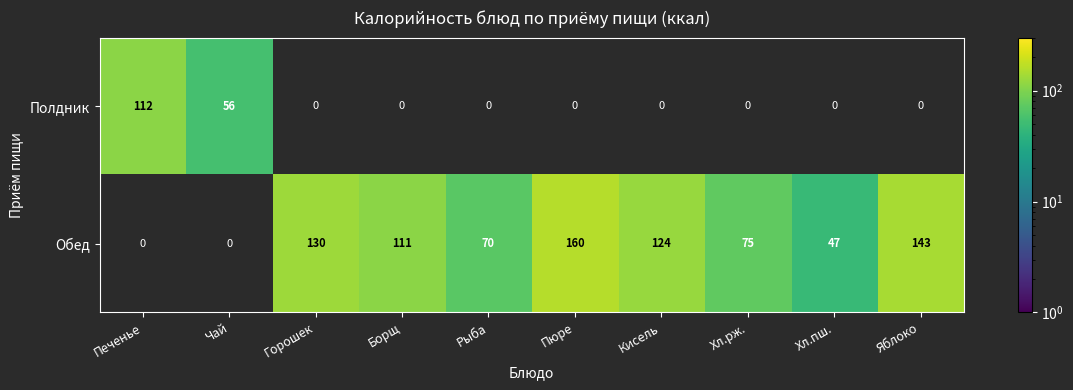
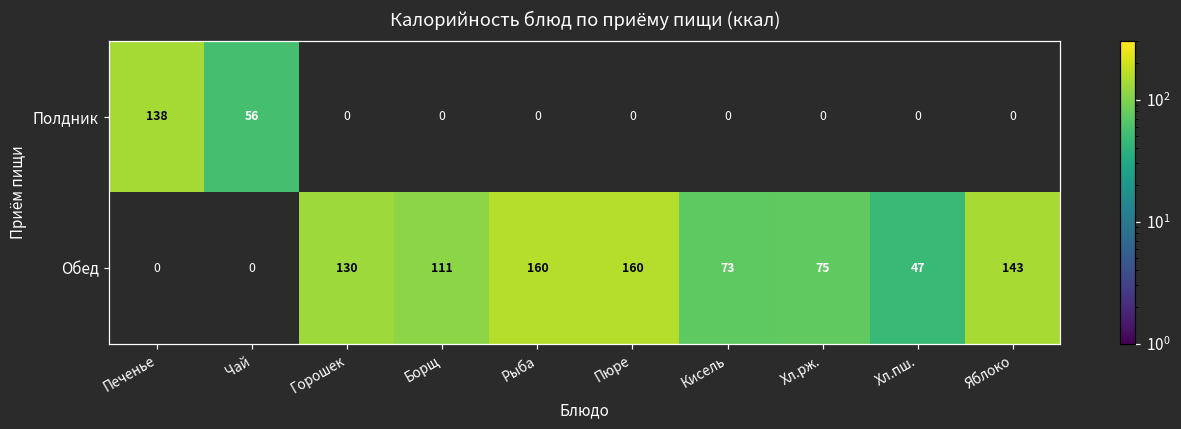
  {
    "Полдник": {
-     "Печенье": 112,
+     "Печенье": 138,
      "Чай": 56
    },
    "Обед": {
      "Горошек": 130,
      "Борщ": 111,
-     "Рыба": 70,
+     "Рыба": 160,
      "Пюре": 160,
-     "Кисель": 124,
+     "Кисель": 73,
      "Хл.рж.": 75,
      "Хл.пш.": 47,
      "Яблоко": 143
    }
  }
